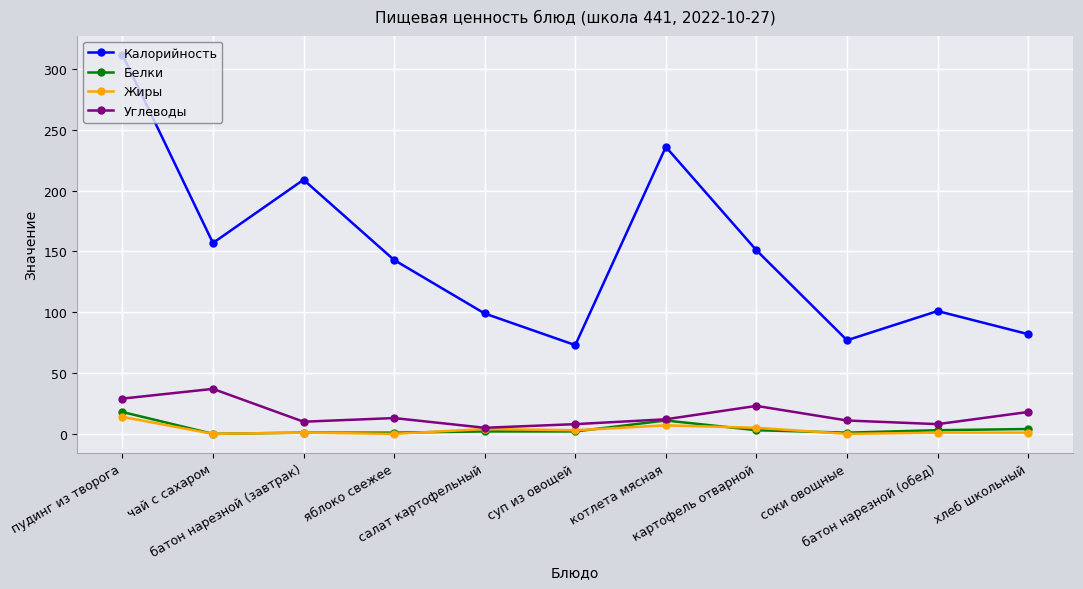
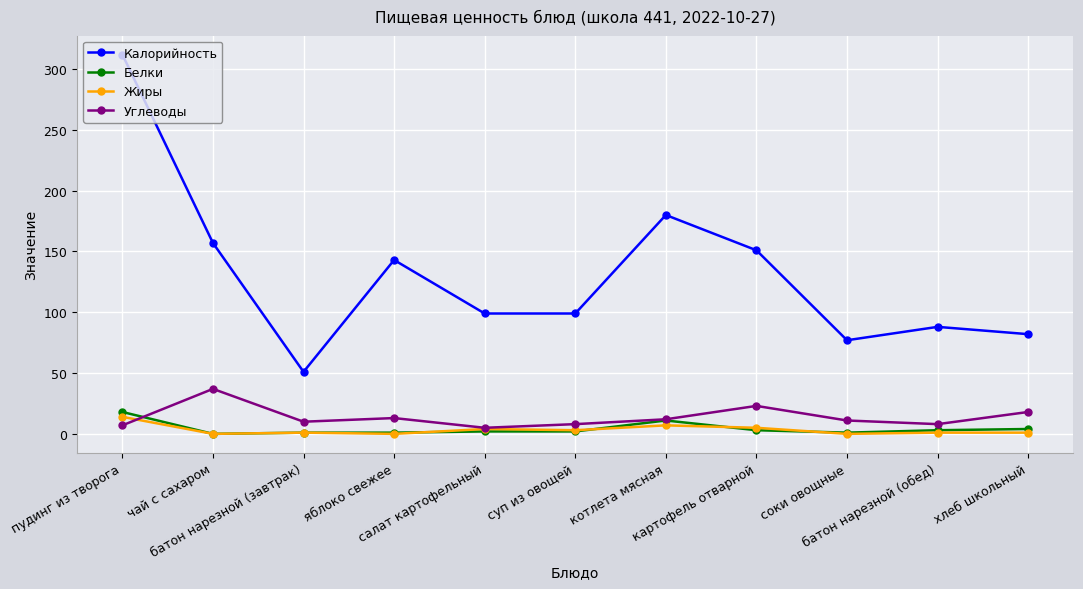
  {
    "Калорийность": {
      "чай с сахаром": 157,
-     "батон нарезной (завтрак)": 209,
+     "батон нарезной (завтрак)": 51,
      "яблоко свежее": 143,
      "салат картофельный": 99,
-     "суп из овощей": 73,
-     "котлета мясная": 236,
+     "суп из овощей": 99,
+     "котлета мясная": 180,
      "картофель отварной": 151,
      "соки овощные": 77,
-     "батон нарезной (обед)": 101,
+     "батон нарезной (обед)": 88,
      "хлеб школьный": 82
    },
    "Белки": {
      "пудинг из творога": 18,
      "хлеб школьный": 4
    },
    "Жиры": {
      "пудинг из творога": 14,
      "котлета мясная": 7,
      "хлеб школьный": 1
    },
    "Углеводы": {
-     "пудинг из творога": 29,
+     "пудинг из творога": 7,
      "чай с сахаром": 37,
      "батон нарезной (завтрак)": 10,
      "яблоко свежее": 13,
      "суп из овощей": 8,
      "картофель отварной": 23,
      "соки овощные": 11,
      "батон нарезной (обед)": 8,
      "хлеб школьный": 18
    }
  }
